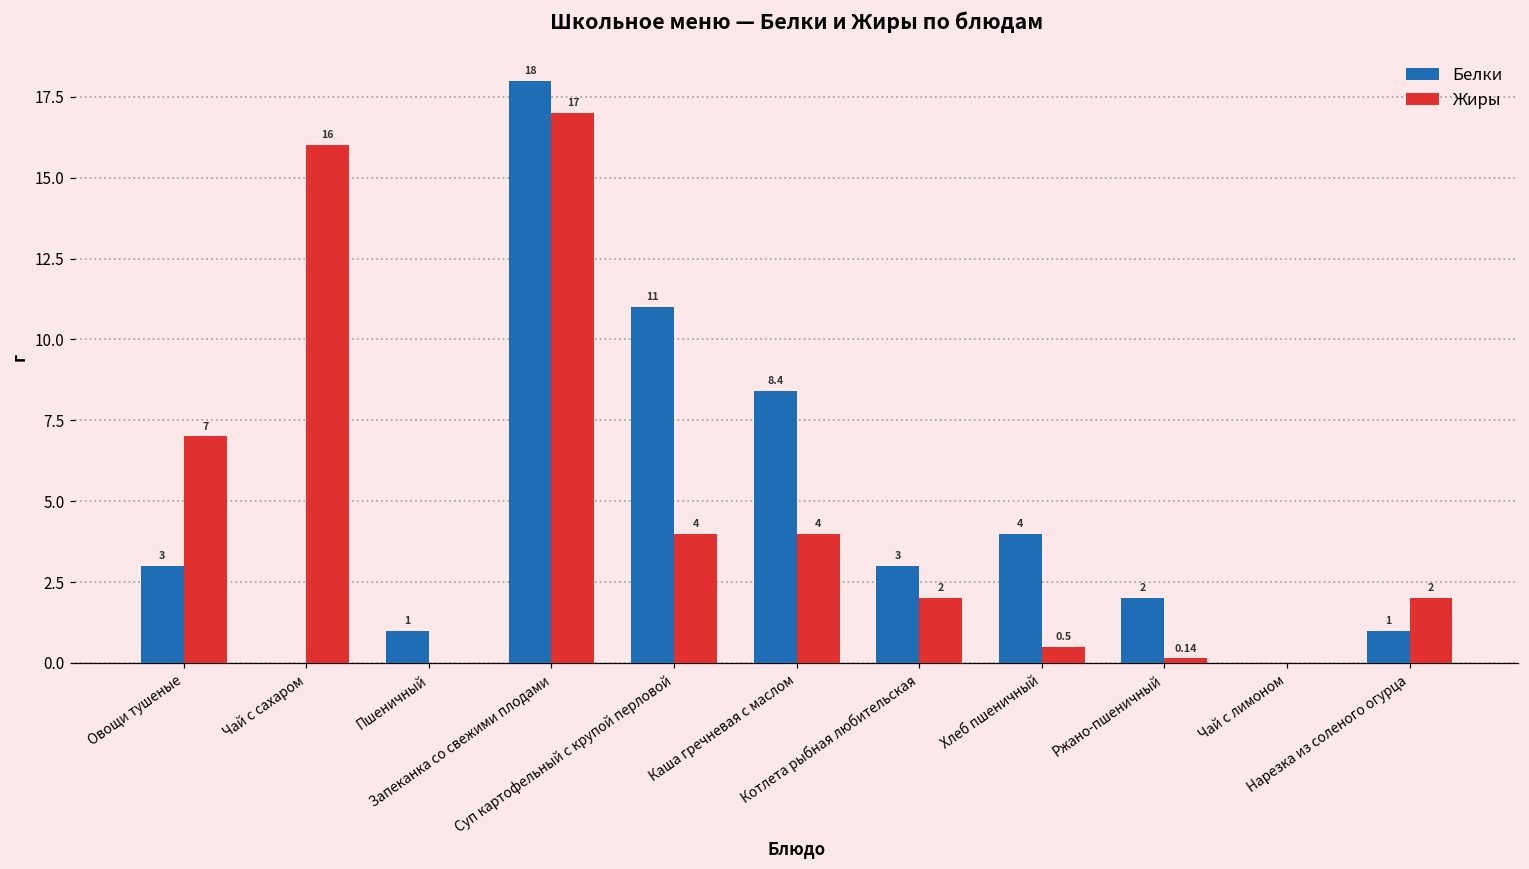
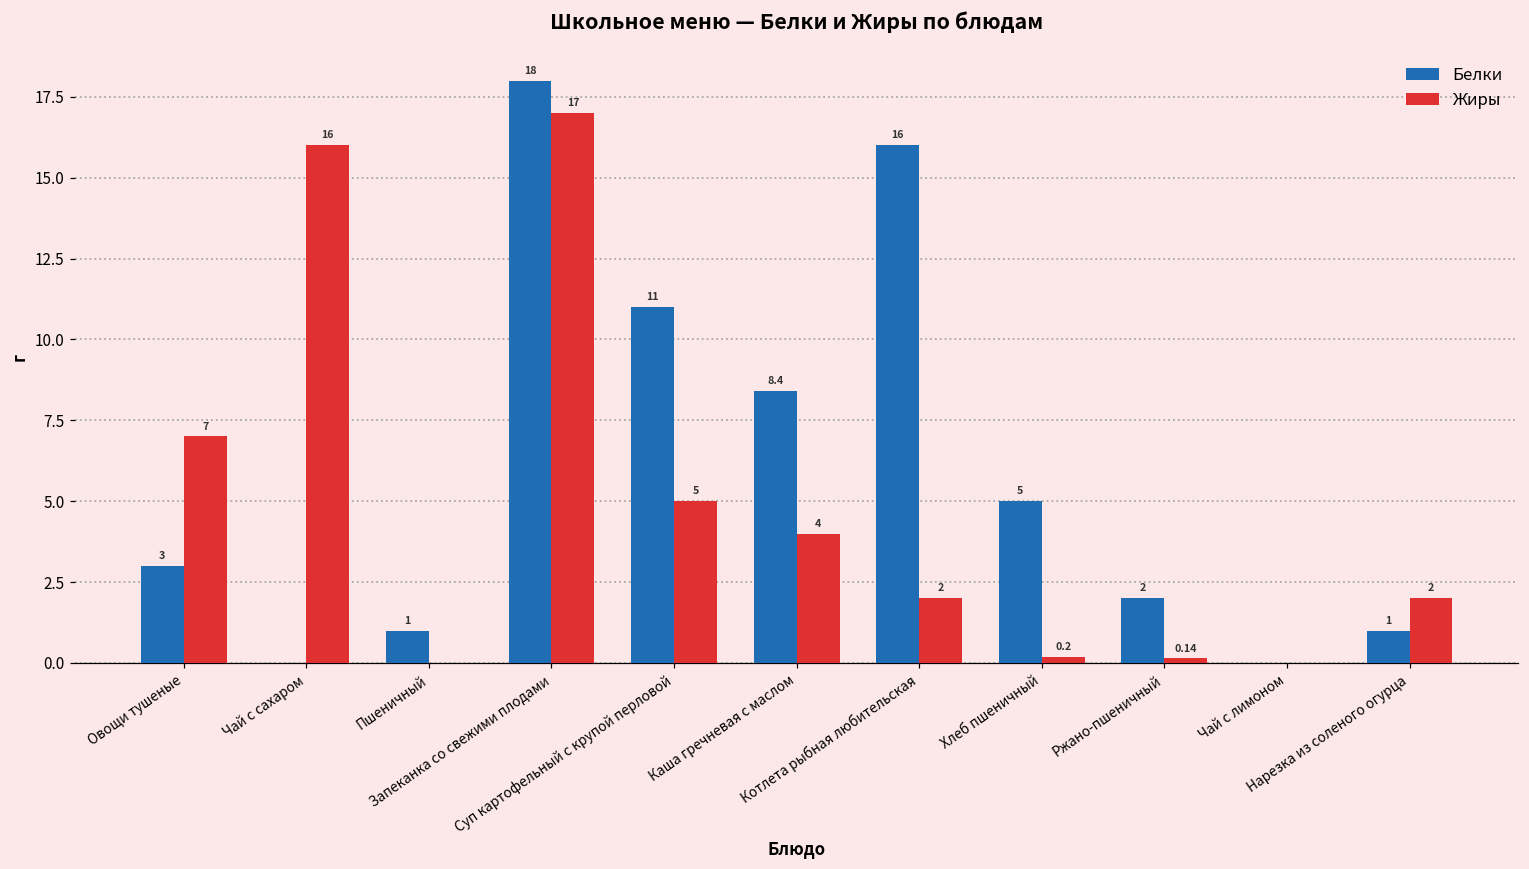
  {
    "Белки": {
      "Овощи тушеные": 3,
      "Пшеничный": 1,
      "Запеканка со свежими плодами": 18,
      "Суп картофельный с крупой перловой": 11,
      "Каша гречневая с маслом": 8.4,
-     "Котлета рыбная любительская": 3,
-     "Хлеб пшеничный": 4,
+     "Котлета рыбная любительская": 16,
+     "Хлеб пшеничный": 5,
      "Ржано-пшеничный": 2,
      "Нарезка из соленого огурца": 1
    },
    "Жиры": {
      "Овощи тушеные": 7,
      "Чай с сахаром": 16,
      "Запеканка со свежими плодами": 17,
-     "Суп картофельный с крупой перловой": 4,
+     "Суп картофельный с крупой перловой": 5,
      "Каша гречневая с маслом": 4,
      "Котлета рыбная любительская": 2,
-     "Хлеб пшеничный": 0.5,
+     "Хлеб пшеничный": 0.2,
      "Ржано-пшеничный": 0.14,
      "Нарезка из соленого огурца": 2
    }
  }
